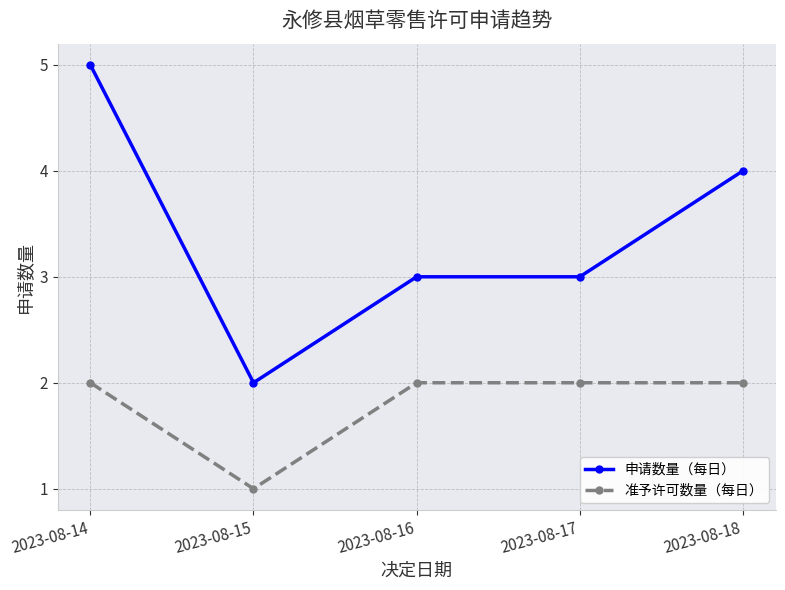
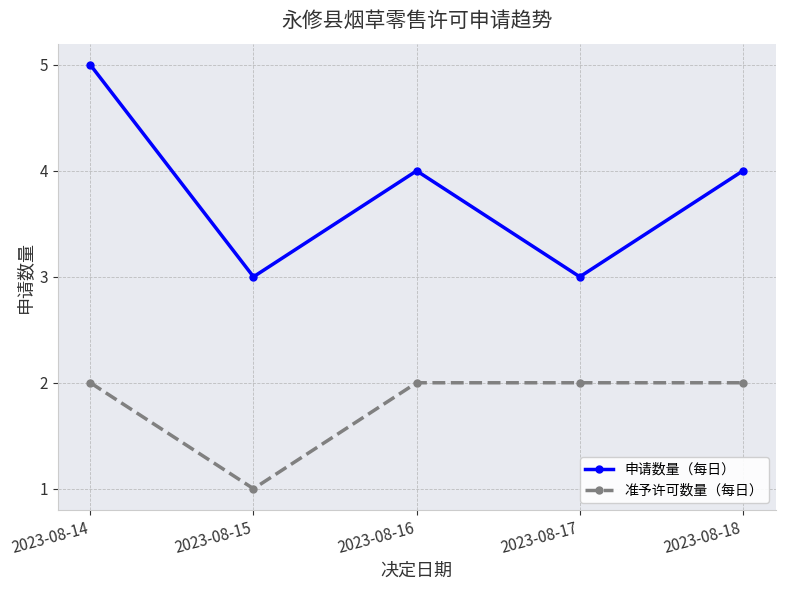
  {
    "申请数量（每日）": {
      "2023-08-14": 5,
-     "2023-08-15": 2,
-     "2023-08-16": 3,
+     "2023-08-15": 3,
+     "2023-08-16": 4,
      "2023-08-17": 3,
      "2023-08-18": 4
    },
    "准予许可数量（每日）": {
      "2023-08-14": 2,
      "2023-08-15": 1,
      "2023-08-16": 2,
      "2023-08-17": 2,
      "2023-08-18": 2
    }
  }
